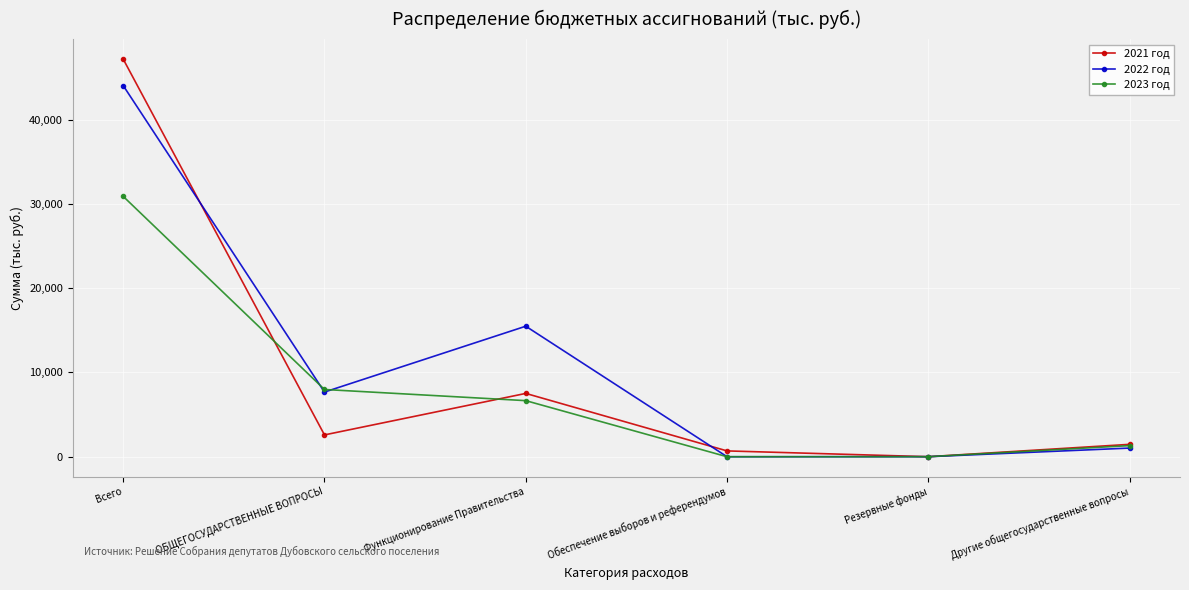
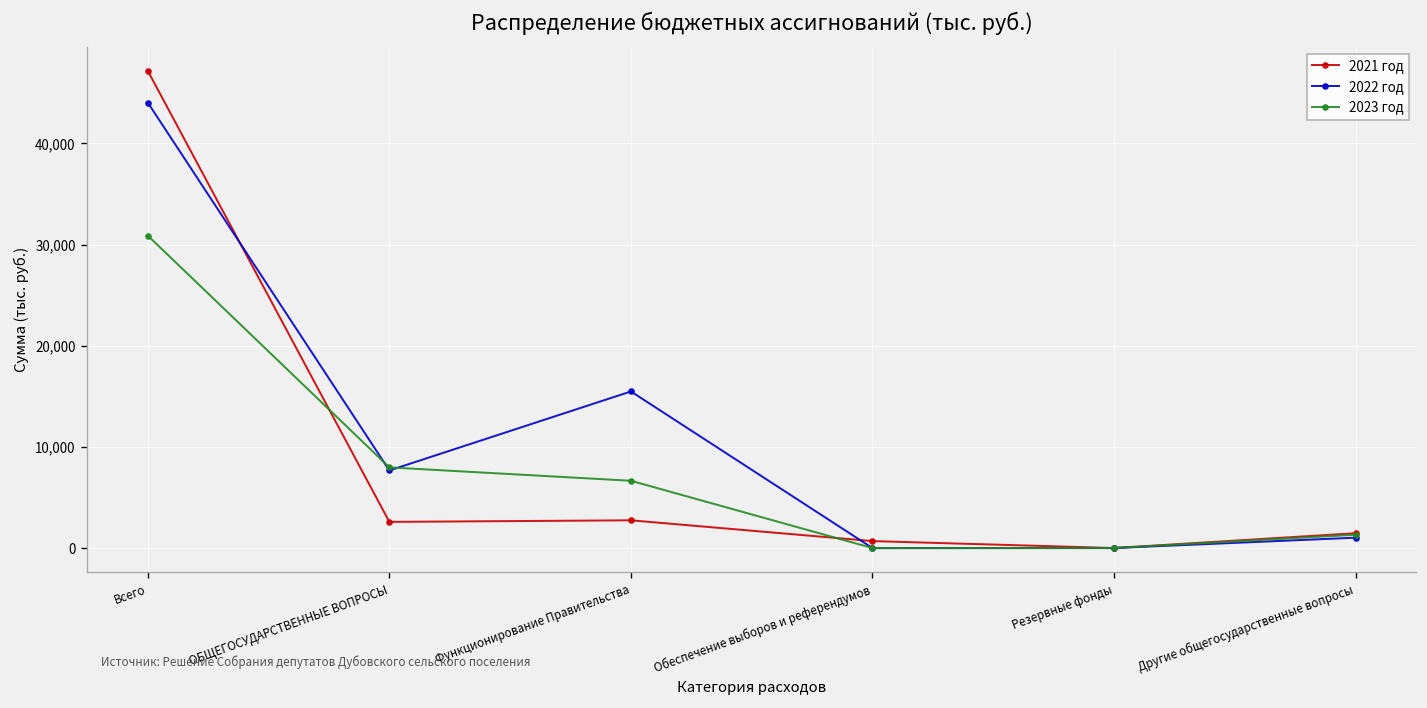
  {
    "2021 год": {
      "Всего": "47,000",
      "ОБЩЕГОСУДАРСТВЕННЫЕ ВОПРОСЫ": "3,000",
-     "Функционирование Правительства": "8,000",
+     "Функционирование Правительства": "3,000",
      "Обеспечение выборов и референдумов": "1,000"
    },
    "2022 год": {
      "Всего": "44,000",
      "ОБЩЕГОСУДАРСТВЕННЫЕ ВОПРОСЫ": "8,000",
      "Функционирование Правительства": "15,000"
    },
    "2023 год": {
      "Всего": "31,000",
      "ОБЩЕГОСУДАРСТВЕННЫЕ ВОПРОСЫ": "8,000",
      "Функционирование Правительства": "7,000"
    }
  }
